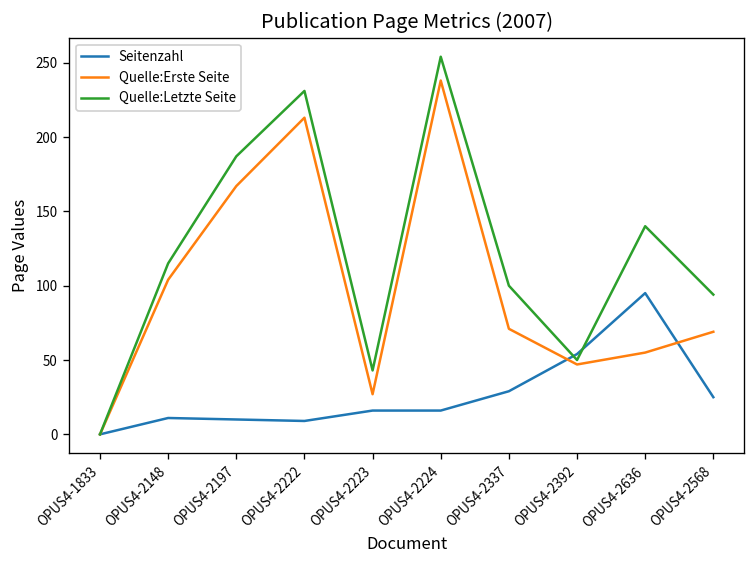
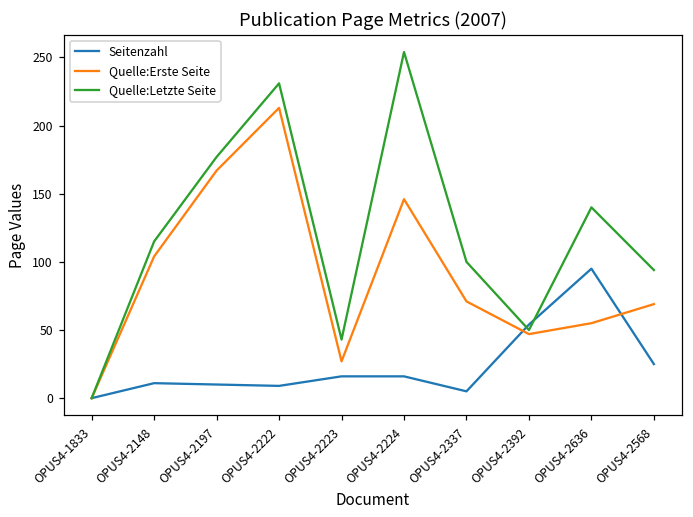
  {
    "Seitenzahl": {
      "OPUS4-2148": 11,
      "OPUS4-2197": 10,
      "OPUS4-2222": 9,
      "OPUS4-2223": 16,
      "OPUS4-2224": 16,
-     "OPUS4-2337": 29,
+     "OPUS4-2337": 5,
      "OPUS4-2392": 54,
      "OPUS4-2636": 95,
      "OPUS4-2568": 25
    },
    "Quelle:Erste Seite": {
      "OPUS4-2148": 104,
      "OPUS4-2197": 167,
      "OPUS4-2222": 213,
      "OPUS4-2223": 27,
-     "OPUS4-2224": 238,
+     "OPUS4-2224": 146,
      "OPUS4-2337": 71,
      "OPUS4-2392": 47,
      "OPUS4-2636": 55,
      "OPUS4-2568": 69
    },
    "Quelle:Letzte Seite": {
      "OPUS4-2148": 115,
-     "OPUS4-2197": 187,
+     "OPUS4-2197": 177,
      "OPUS4-2222": 231,
      "OPUS4-2223": 43,
      "OPUS4-2224": 254,
      "OPUS4-2337": 100,
      "OPUS4-2392": 50,
      "OPUS4-2636": 140,
      "OPUS4-2568": 94
    }
  }
